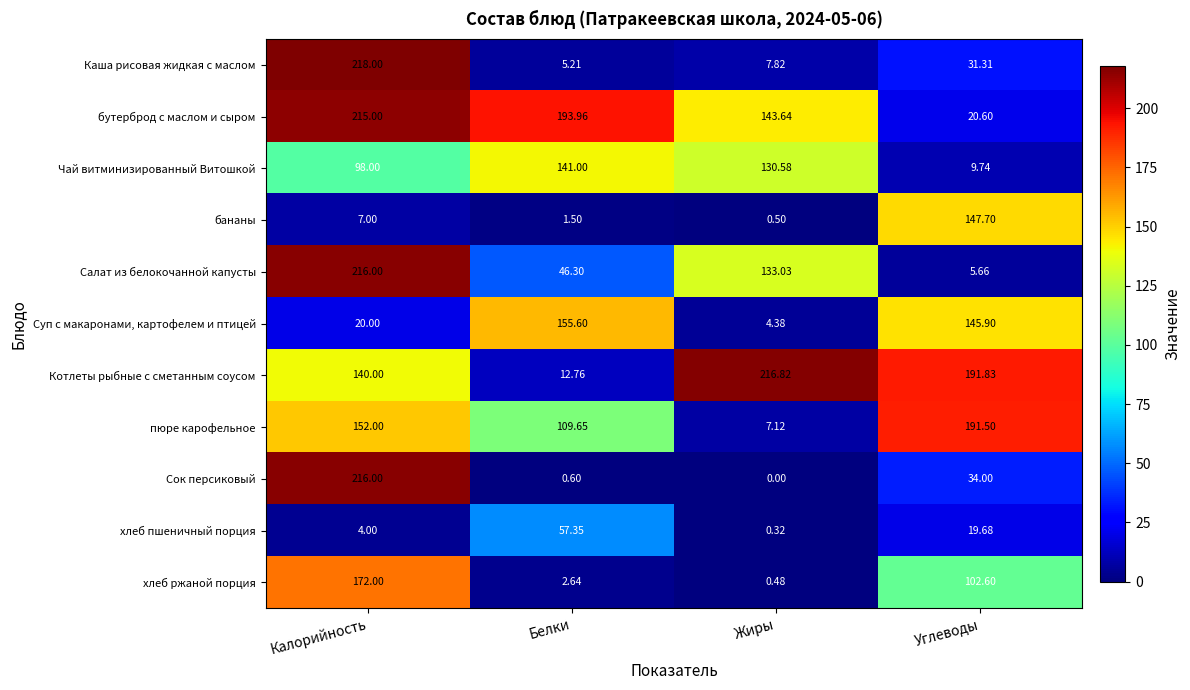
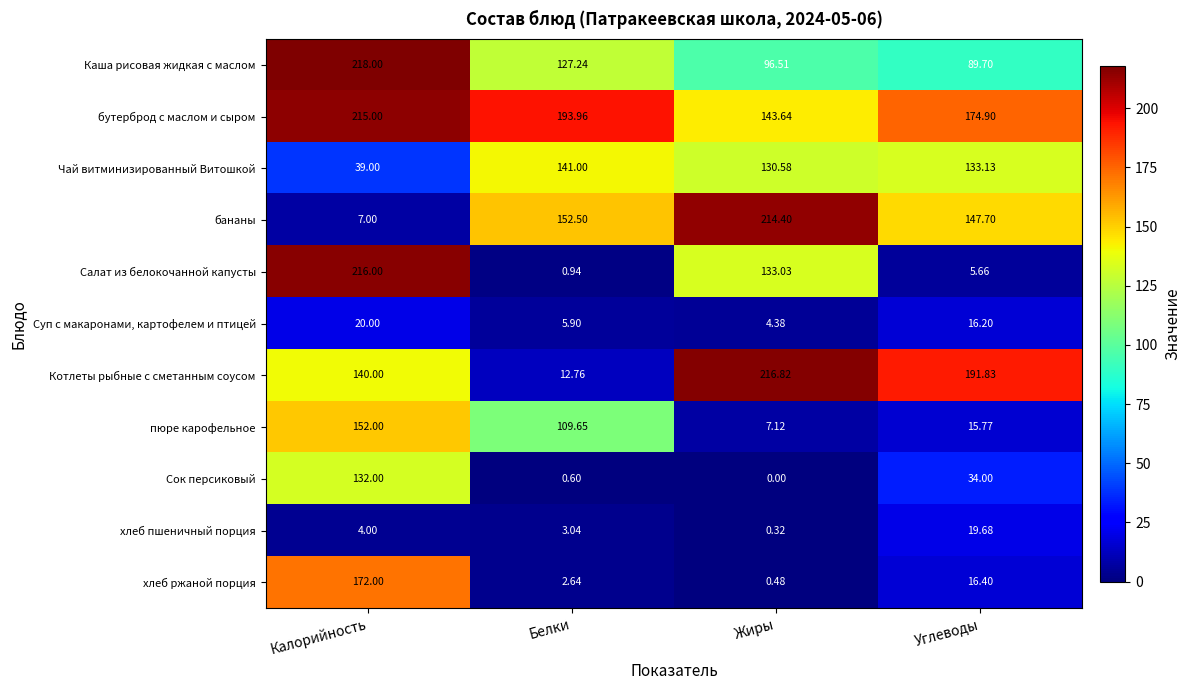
  {
    "Каша рисовая жидкая с маслом": {
      "Калорийность": 218.00,
-     "Белки": 5.21,
-     "Жиры": 7.82,
-     "Углеводы": 31.31
+     "Белки": 127.24,
+     "Жиры": 96.51,
+     "Углеводы": 89.70
    },
    "бутерброд с маслом и сыром": {
      "Калорийность": 215.00,
      "Белки": 193.96,
      "Жиры": 143.64,
-     "Углеводы": 20.60
+     "Углеводы": 174.90
    },
    "Чай витминизированный Витошкой": {
-     "Калорийность": 98.00,
+     "Калорийность": 39.00,
      "Белки": 141.00,
      "Жиры": 130.58,
-     "Углеводы": 9.74
+     "Углеводы": 133.13
    },
    "бананы": {
      "Калорийность": 7.00,
-     "Белки": 1.50,
-     "Жиры": 0.50,
+     "Белки": 152.50,
+     "Жиры": 214.40,
      "Углеводы": 147.70
    },
    "Салат из белокочанной капусты": {
      "Калорийность": 216.00,
-     "Белки": 46.30,
+     "Белки": 0.94,
      "Жиры": 133.03,
      "Углеводы": 5.66
    },
    "Суп с макаронами, картофелем и птицей": {
      "Калорийность": 20.00,
-     "Белки": 155.60,
+     "Белки": 5.90,
      "Жиры": 4.38,
-     "Углеводы": 145.90
+     "Углеводы": 16.20
    },
    "Котлеты рыбные с сметанным соусом": {
      "Калорийность": 140.00,
      "Белки": 12.76,
      "Жиры": 216.82,
      "Углеводы": 191.83
    },
    "пюре карофельное": {
      "Калорийность": 152.00,
      "Белки": 109.65,
      "Жиры": 7.12,
-     "Углеводы": 191.50
+     "Углеводы": 15.77
    },
    "Сок персиковый": {
-     "Калорийность": 216.00,
+     "Калорийность": 132.00,
      "Белки": 0.60,
      "Жиры": 0.00,
      "Углеводы": 34.00
    },
    "хлеб пшеничный порция": {
      "Калорийность": 4.00,
-     "Белки": 57.35,
+     "Белки": 3.04,
      "Жиры": 0.32,
      "Углеводы": 19.68
    },
    "хлеб ржаной порция": {
      "Калорийность": 172.00,
      "Белки": 2.64,
      "Жиры": 0.48,
-     "Углеводы": 102.60
+     "Углеводы": 16.40
    }
  }
